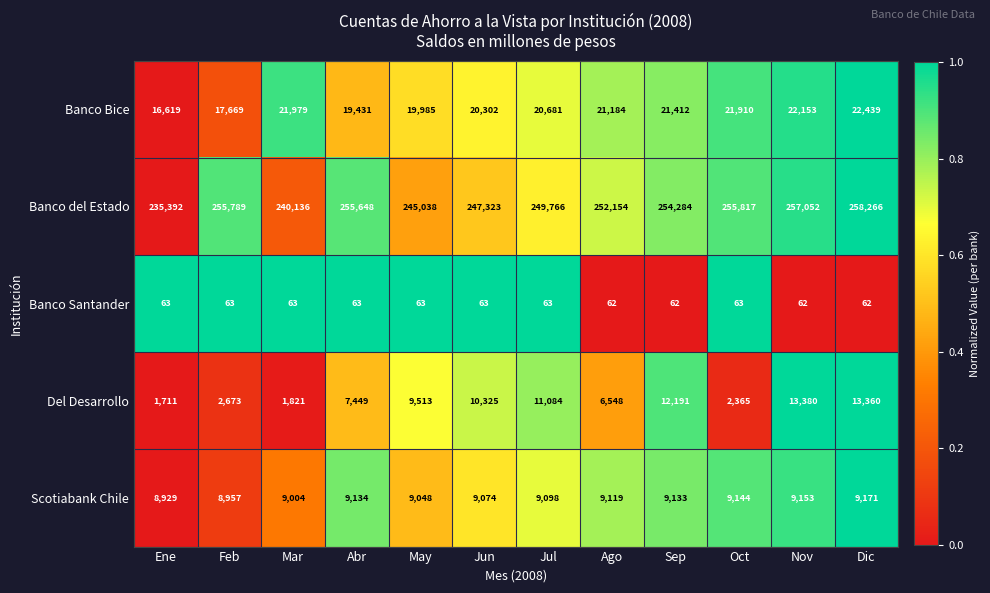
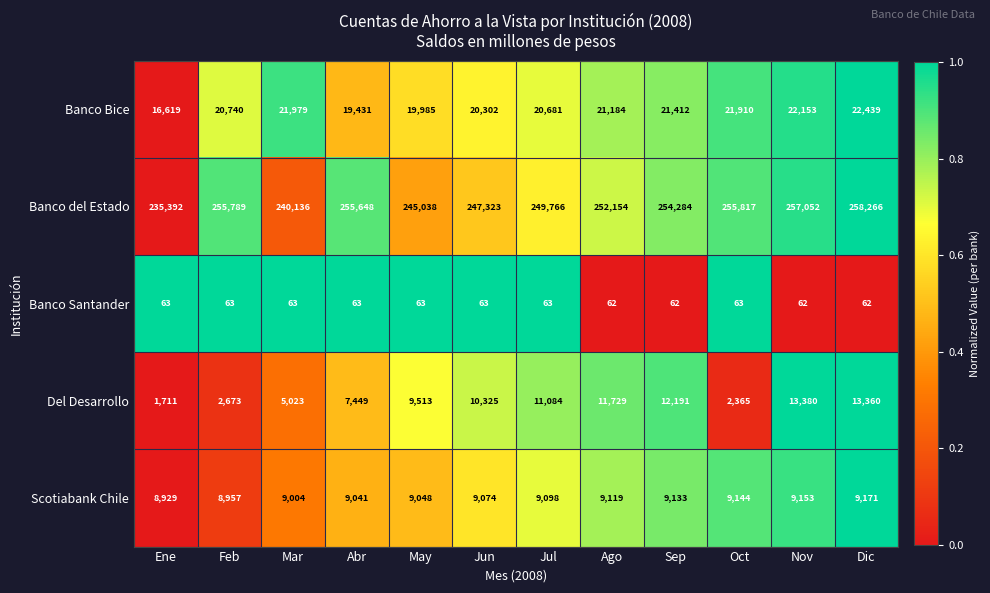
  {
    "Banco Bice": {
      "Ene": "16,619",
-     "Feb": "17,669",
+     "Feb": "20,740",
      "Mar": "21,979",
      "Abr": "19,431",
      "May": "19,985",
      "Jun": "20,302",
      "Jul": "20,681",
      "Ago": "21,184",
      "Sep": "21,412",
      "Oct": "21,910",
      "Nov": "22,153",
      "Dic": "22,439"
    },
    "Banco del Estado": {
      "Ene": "235,392",
      "Feb": "255,789",
      "Mar": "240,136",
      "Abr": "255,648",
      "May": "245,038",
      "Jun": "247,323",
      "Jul": "249,766",
      "Ago": "252,154",
      "Sep": "254,284",
      "Oct": "255,817",
      "Nov": "257,052",
      "Dic": "258,266"
    },
    "Banco Santander": {
      "Ene": "63",
      "Feb": "63",
      "Mar": "63",
      "Abr": "63",
      "May": "63",
      "Jun": "63",
      "Jul": "63",
      "Ago": "62",
      "Sep": "62",
      "Oct": "63",
      "Nov": "62",
      "Dic": "62"
    },
    "Del Desarrollo": {
      "Ene": "1,711",
      "Feb": "2,673",
-     "Mar": "1,821",
+     "Mar": "5,023",
      "Abr": "7,449",
      "May": "9,513",
      "Jun": "10,325",
      "Jul": "11,084",
-     "Ago": "6,548",
+     "Ago": "11,729",
      "Sep": "12,191",
      "Oct": "2,365",
      "Nov": "13,380",
      "Dic": "13,360"
    },
    "Scotiabank Chile": {
      "Ene": "8,929",
      "Feb": "8,957",
      "Mar": "9,004",
-     "Abr": "9,134",
+     "Abr": "9,041",
      "May": "9,048",
      "Jun": "9,074",
      "Jul": "9,098",
      "Ago": "9,119",
      "Sep": "9,133",
      "Oct": "9,144",
      "Nov": "9,153",
      "Dic": "9,171"
    }
  }
